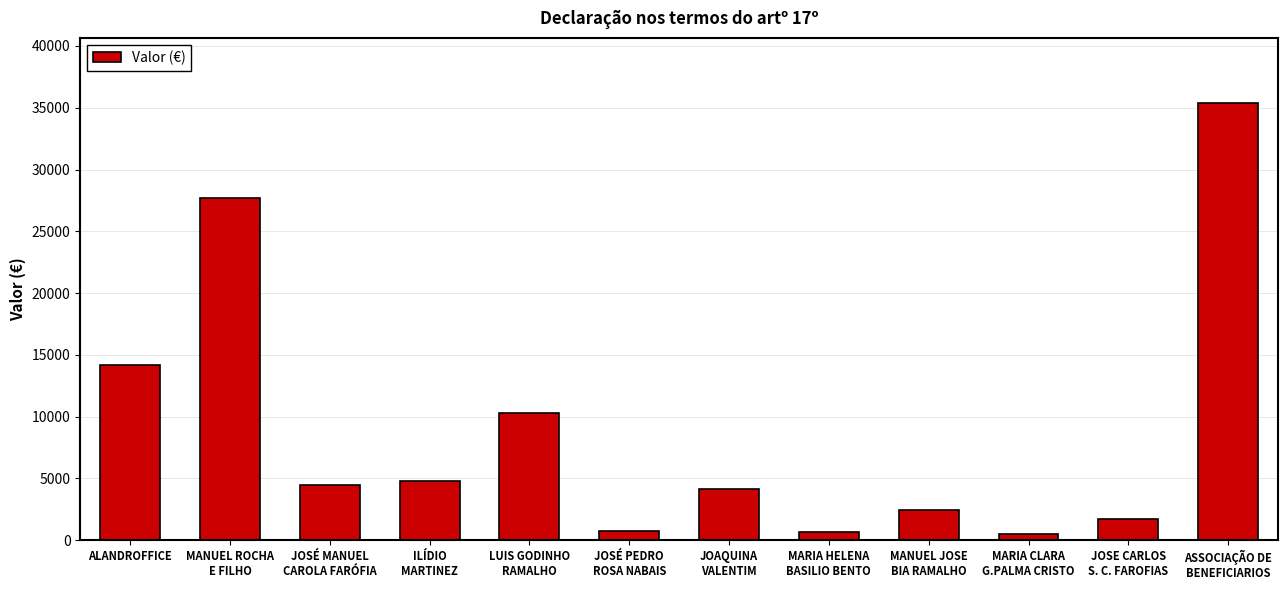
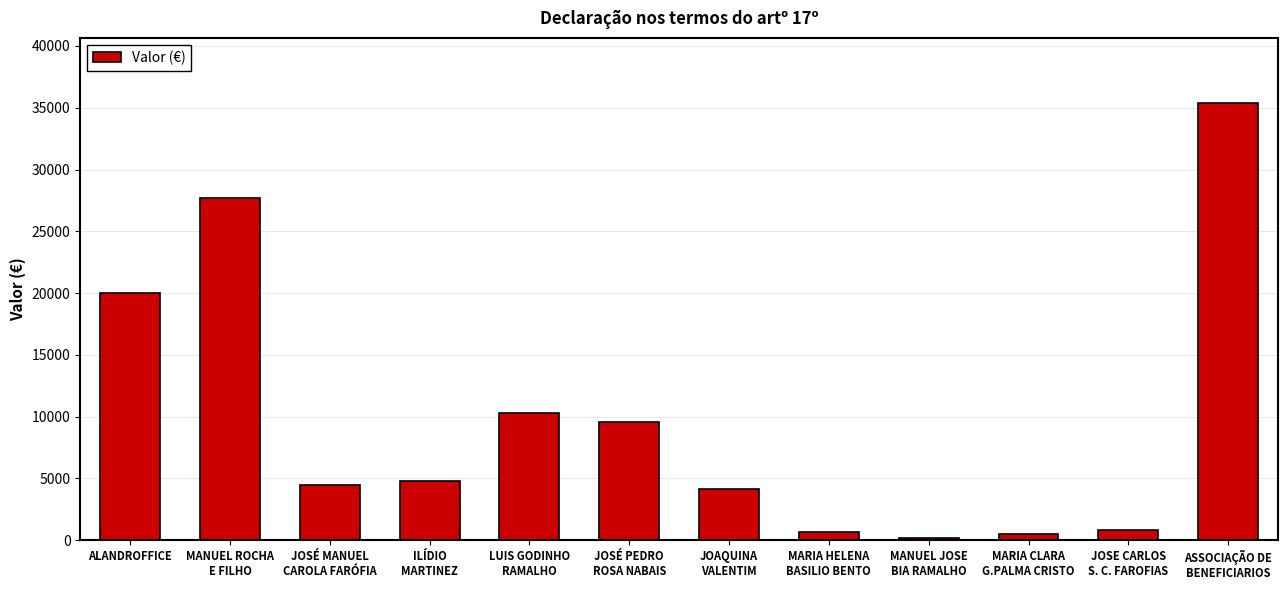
  {
-   "ALANDROFFICE": 14200,
+   "ALANDROFFICE": 20000,
    "MANUEL ROCHA E FILHO": 27700,
    "JOSÉ MANUEL CAROLA FARÓFIA": 4500,
    "ILÍDIO MARTINEZ": 4800,
    "LUIS GODINHO RAMALHO": 10300,
-   "JOSÉ PEDRO ROSA NABAIS": 800,
+   "JOSÉ PEDRO ROSA NABAIS": 9500,
    "JOAQUINA VALENTIM": 4200,
    "MARIA HELENA BASILIO BENTO": 700,
-   "MANUEL JOSE BIA RAMALHO": 2500,
+   "MANUEL JOSE BIA RAMALHO": 200,
    "MARIA CLARA G.PALMA CRISTO": 500,
-   "JOSE CARLOS S. C. FAROFIAS": 1700,
+   "JOSE CARLOS S. C. FAROFIAS": 800,
    "ASSOCIAÇÃO DE BENEFICIARIOS": 35300
  }
